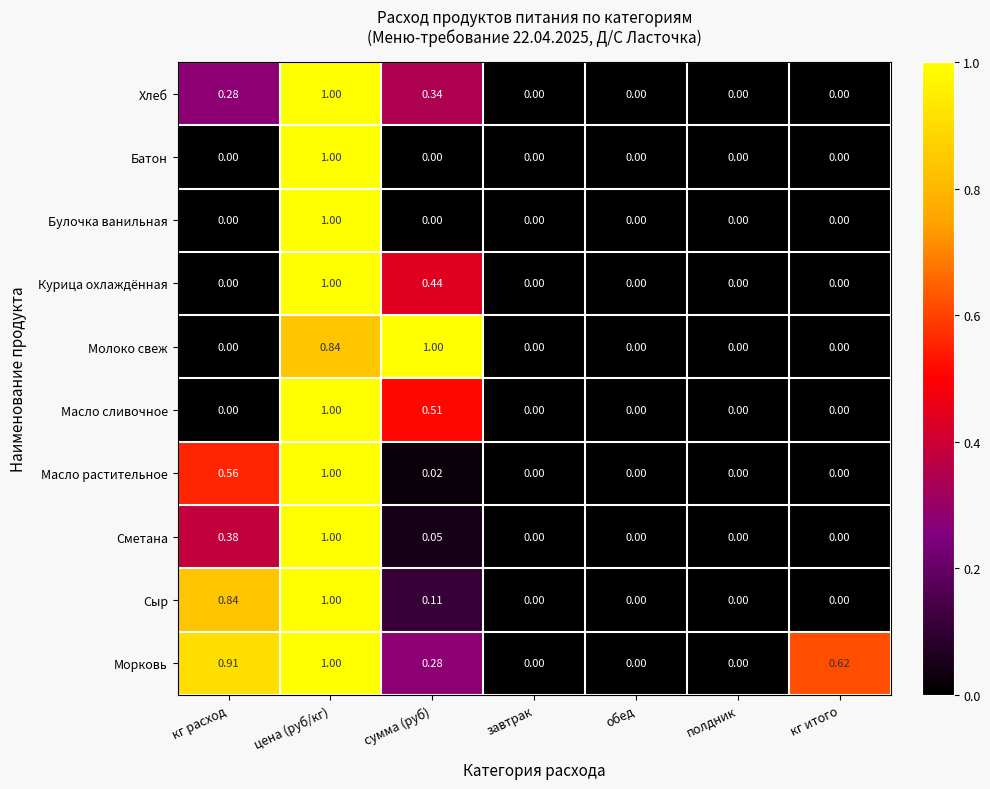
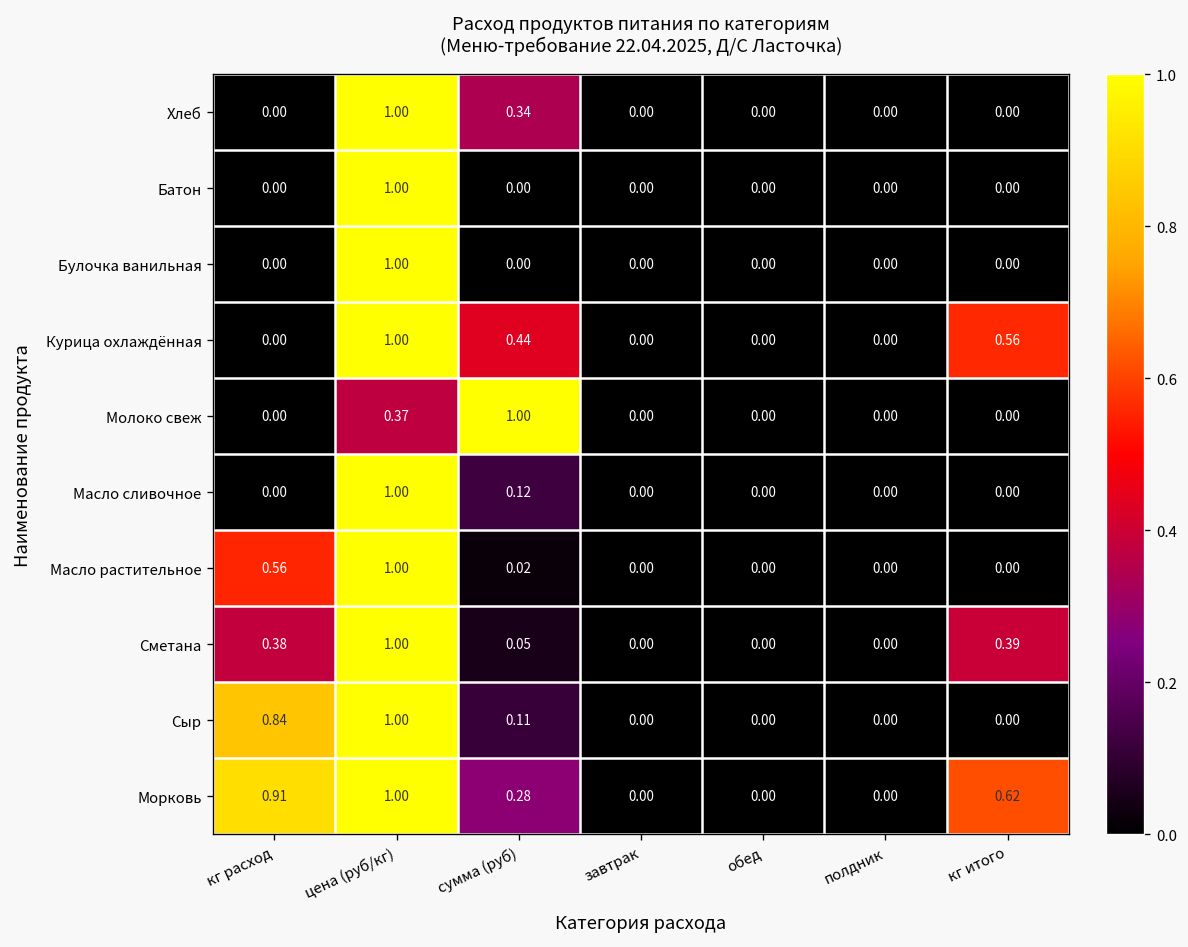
  {
    "Хлеб": {
-     "кг расход": 0.28,
+     "кг расход": 0.00,
      "цена (руб/кг)": 1.00,
      "сумма (руб)": 0.34,
      "завтрак": 0.00,
      "обед": 0.00,
      "полдник": 0.00,
      "кг итого": 0.00
    },
    "Батон": {
      "кг расход": 0.00,
      "цена (руб/кг)": 1.00,
      "сумма (руб)": 0.00,
      "завтрак": 0.00,
      "обед": 0.00,
      "полдник": 0.00,
      "кг итого": 0.00
    },
    "Булочка ванильная": {
      "кг расход": 0.00,
      "цена (руб/кг)": 1.00,
      "сумма (руб)": 0.00,
      "завтрак": 0.00,
      "обед": 0.00,
      "полдник": 0.00,
      "кг итого": 0.00
    },
    "Курица охлаждённая": {
      "кг расход": 0.00,
      "цена (руб/кг)": 1.00,
      "сумма (руб)": 0.44,
      "завтрак": 0.00,
      "обед": 0.00,
      "полдник": 0.00,
-     "кг итого": 0.00
+     "кг итого": 0.56
    },
    "Молоко свеж": {
      "кг расход": 0.00,
-     "цена (руб/кг)": 0.84,
+     "цена (руб/кг)": 0.37,
      "сумма (руб)": 1.00,
      "завтрак": 0.00,
      "обед": 0.00,
      "полдник": 0.00,
      "кг итого": 0.00
    },
    "Масло сливочное": {
      "кг расход": 0.00,
      "цена (руб/кг)": 1.00,
-     "сумма (руб)": 0.51,
+     "сумма (руб)": 0.12,
      "завтрак": 0.00,
      "обед": 0.00,
      "полдник": 0.00,
      "кг итого": 0.00
    },
    "Масло растительное": {
      "кг расход": 0.56,
      "цена (руб/кг)": 1.00,
      "сумма (руб)": 0.02,
      "завтрак": 0.00,
      "обед": 0.00,
      "полдник": 0.00,
      "кг итого": 0.00
    },
    "Сметана": {
      "кг расход": 0.38,
      "цена (руб/кг)": 1.00,
      "сумма (руб)": 0.05,
      "завтрак": 0.00,
      "обед": 0.00,
      "полдник": 0.00,
-     "кг итого": 0.00
+     "кг итого": 0.39
    },
    "Сыр": {
      "кг расход": 0.84,
      "цена (руб/кг)": 1.00,
      "сумма (руб)": 0.11,
      "завтрак": 0.00,
      "обед": 0.00,
      "полдник": 0.00,
      "кг итого": 0.00
    },
    "Морковь": {
      "кг расход": 0.91,
      "цена (руб/кг)": 1.00,
      "сумма (руб)": 0.28,
      "завтрак": 0.00,
      "обед": 0.00,
      "полдник": 0.00,
      "кг итого": 0.62
    }
  }
